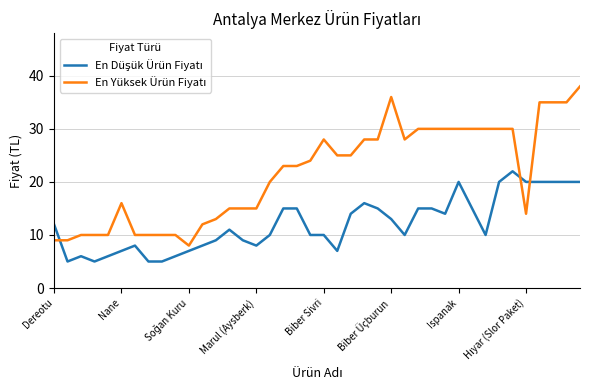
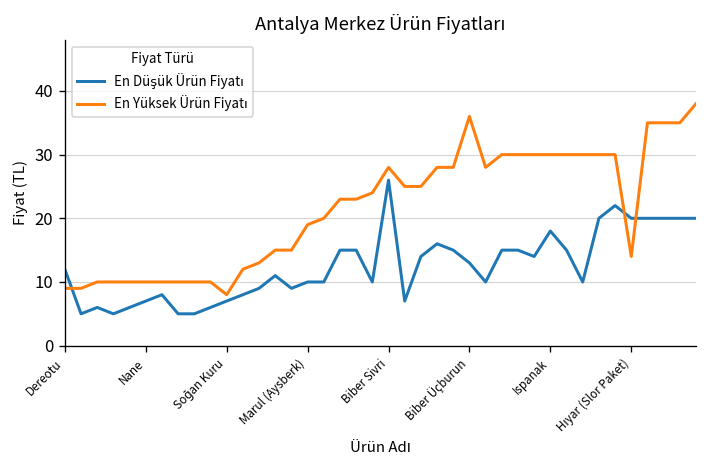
  {
    "En Düşük Ürün Fiyatı": {
      "Dereotu": 12,
      "Nane": 7,
      "Soğan Kuru": 7,
-     "Marul (Aysberk)": 8,
-     "Biber Sivri": 10,
+     "Marul (Aysberk)": 10,
+     "Biber Sivri": 26,
      "Biber Üçburun": 13,
-     "Ispanak": 20,
+     "Ispanak": 18,
      "Hıyar (Slor Paket)": 20
    },
    "En Yüksek Ürün Fiyatı": {
      "Dereotu": 9,
-     "Nane": 16,
+     "Nane": 10,
      "Soğan Kuru": 8,
-     "Marul (Aysberk)": 15,
+     "Marul (Aysberk)": 19,
      "Biber Sivri": 28,
      "Biber Üçburun": 36,
      "Ispanak": 30,
      "Hıyar (Slor Paket)": 14
    }
  }
